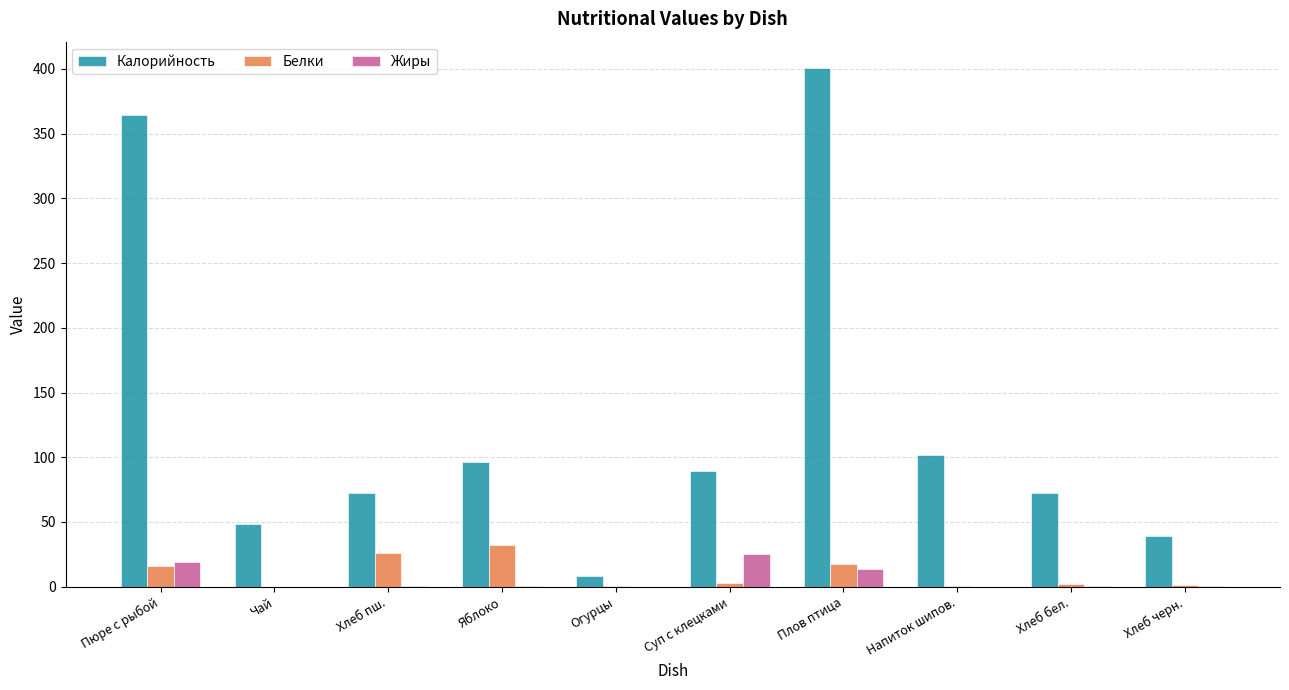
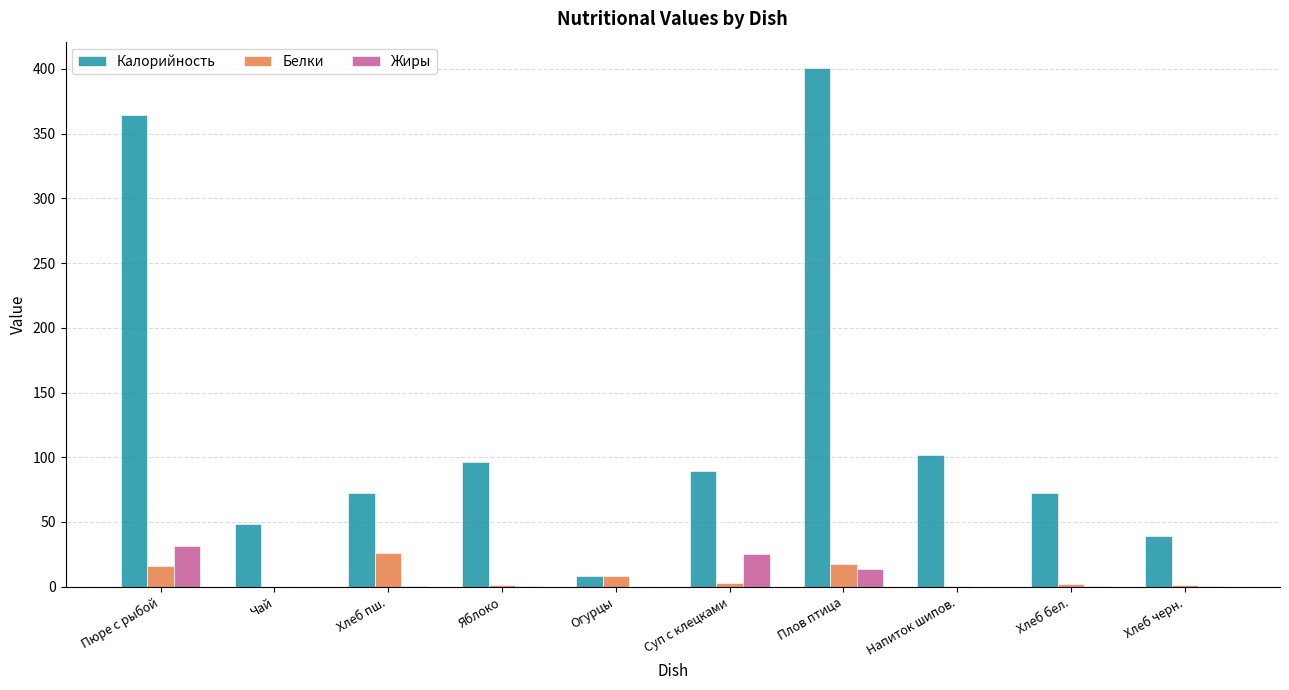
  {
    "Калорийность": {
      "Пюре с рыбой": 365,
      "Чай": 49,
      "Хлеб пш.": 73,
      "Яблоко": 96,
      "Огурцы": 8,
      "Суп с клецками": 90,
      "Плов птица": 401,
      "Напиток шипов.": 102,
      "Хлеб бел.": 73,
      "Хлеб черн.": 39
    },
    "Белки": {
      "Пюре с рыбой": 16,
      "Хлеб пш.": 26,
-     "Яблоко": 32,
-     "Огурцы": 0,
+     "Яблоко": 2,
+     "Огурцы": 8,
      "Суп с клецками": 3,
      "Плов птица": 17,
      "Хлеб бел.": 2
    },
    "Жиры": {
-     "Пюре с рыбой": 19,
+     "Пюре с рыбой": 32,
      "Чай": 0,
      "Суп с клецками": 26,
      "Плов птица": 14,
      "Напиток шипов.": 0
    }
  }
